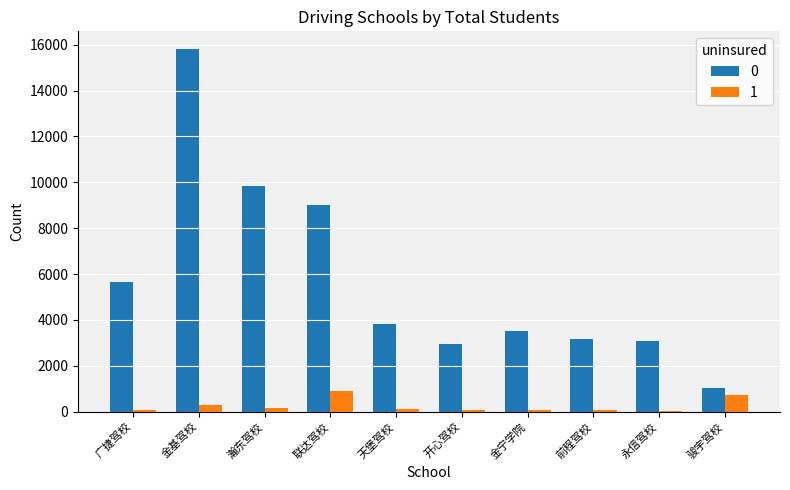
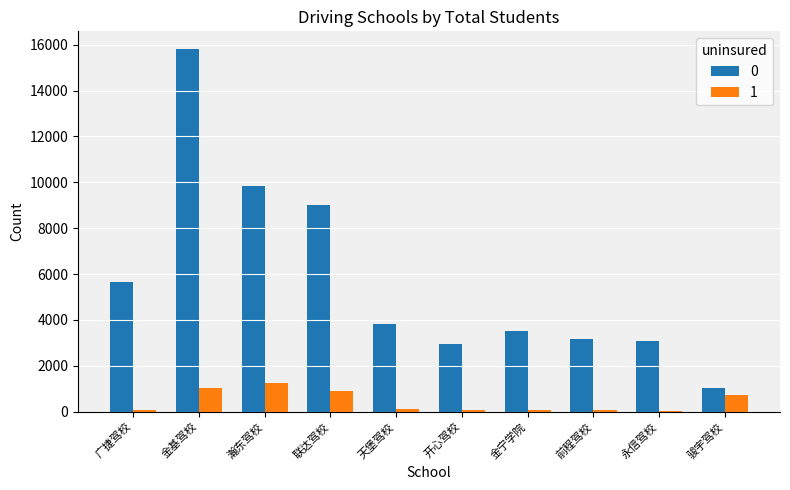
  {
    "0": {
      "广捷驾校": 5700,
      "金基驾校": 15800,
      "瀚东驾校": 9800,
      "联达驾校": 9000,
      "天堡驾校": 3800,
      "开心驾校": 3000,
      "金宁学院": 3500,
      "前程驾校": 3200,
      "永信驾校": 3100,
      "骏宇驾校": 1000
    },
    "1": {
-     "金基驾校": 300,
-     "瀚东驾校": 200,
+     "金基驾校": 1000,
+     "瀚东驾校": 1300,
      "联达驾校": 900,
      "天堡驾校": 100,
      "骏宇驾校": 700
    }
  }
